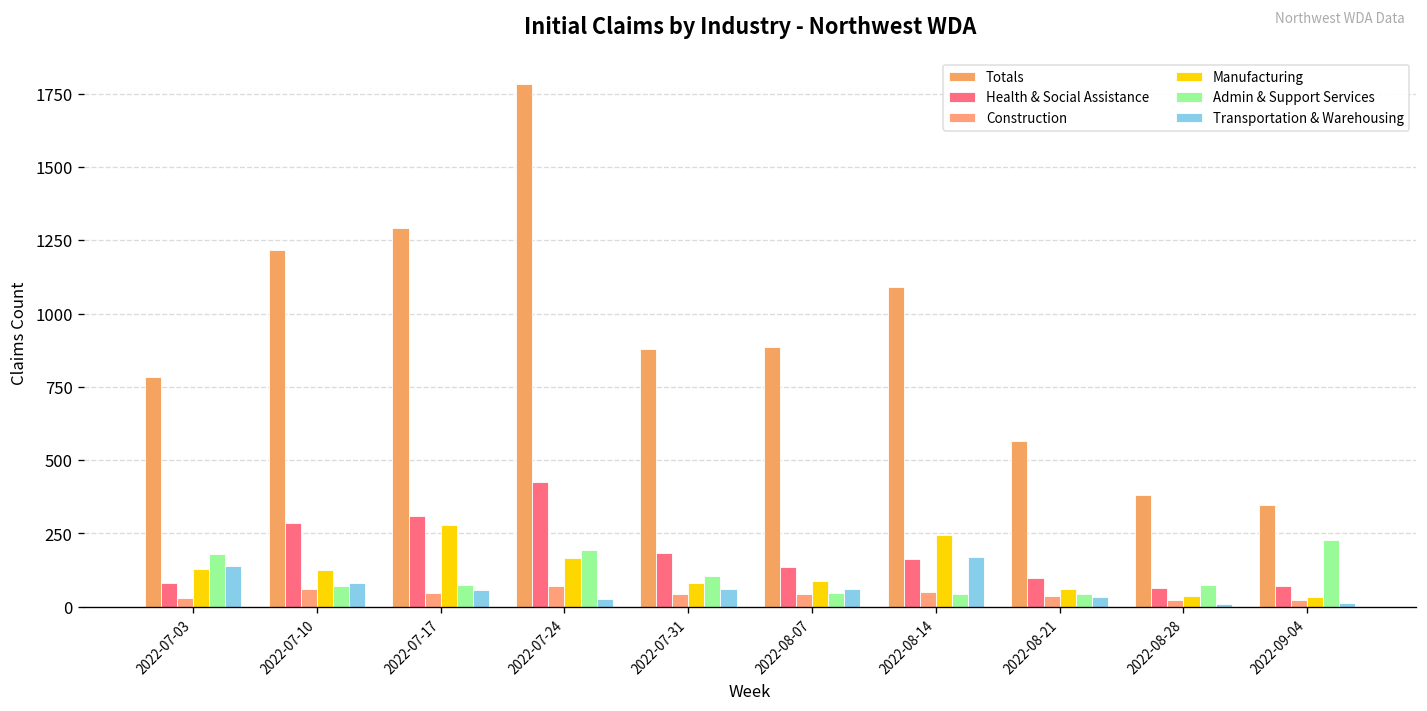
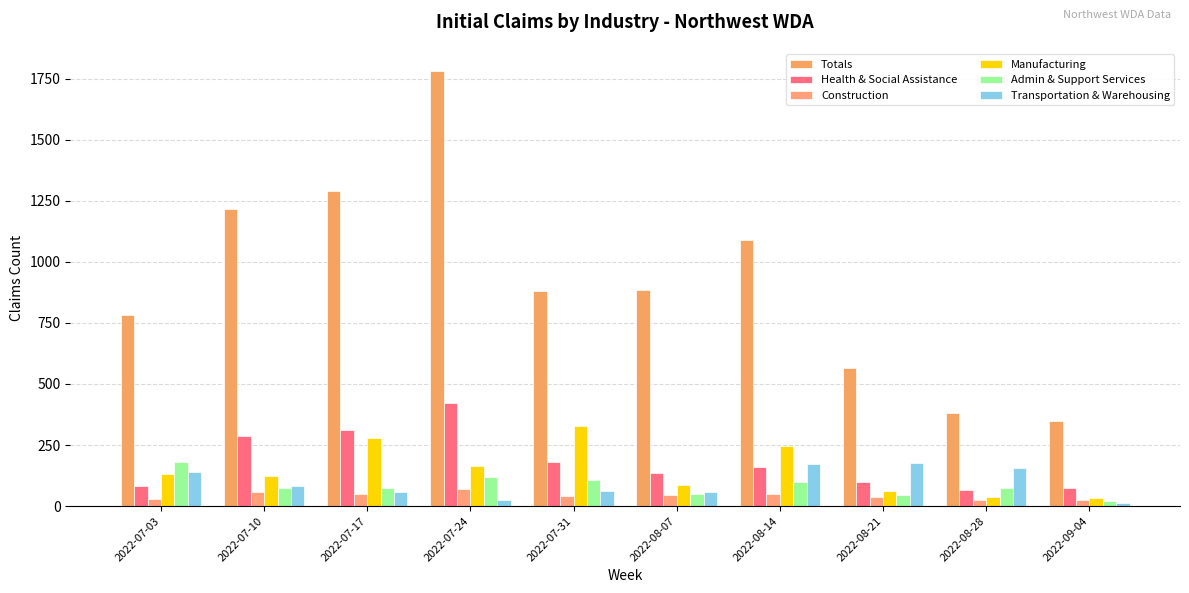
  {
    "Manufacturing": {
      "2022-07-03": 130,
      "2022-07-10": 130,
      "2022-07-17": 280,
      "2022-07-24": 170,
-     "2022-07-31": 80,
+     "2022-07-31": 330,
      "2022-08-07": 90,
      "2022-08-14": 250,
      "2022-08-21": 60,
      "2022-08-28": 40,
      "2022-09-04": 30
    },
    "Admin & Support Services": {
      "2022-07-03": 180,
      "2022-07-10": 70,
      "2022-07-17": 70,
-     "2022-07-24": 190,
+     "2022-07-24": 120,
      "2022-07-31": 110,
      "2022-08-07": 50,
-     "2022-08-14": 50,
+     "2022-08-14": 100,
      "2022-08-21": 40,
      "2022-08-28": 80,
-     "2022-09-04": 230
+     "2022-09-04": 20
    },
    "Transportation & Warehousing": {
      "2022-07-03": 140,
      "2022-07-10": 80,
      "2022-07-17": 60,
      "2022-07-24": 30,
      "2022-07-31": 60,
      "2022-08-07": 60,
      "2022-08-14": 170,
-     "2022-08-21": 30,
-     "2022-08-28": 10,
+     "2022-08-21": 180,
+     "2022-08-28": 160,
      "2022-09-04": 10
    }
  }
